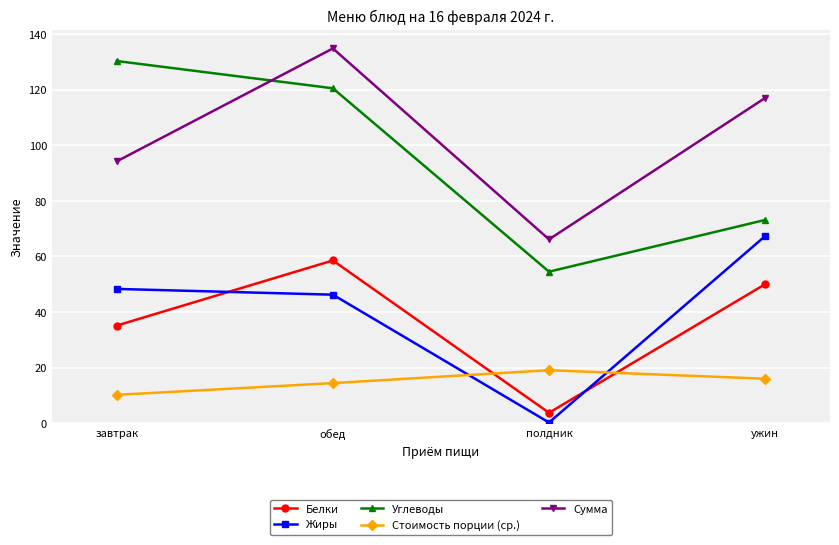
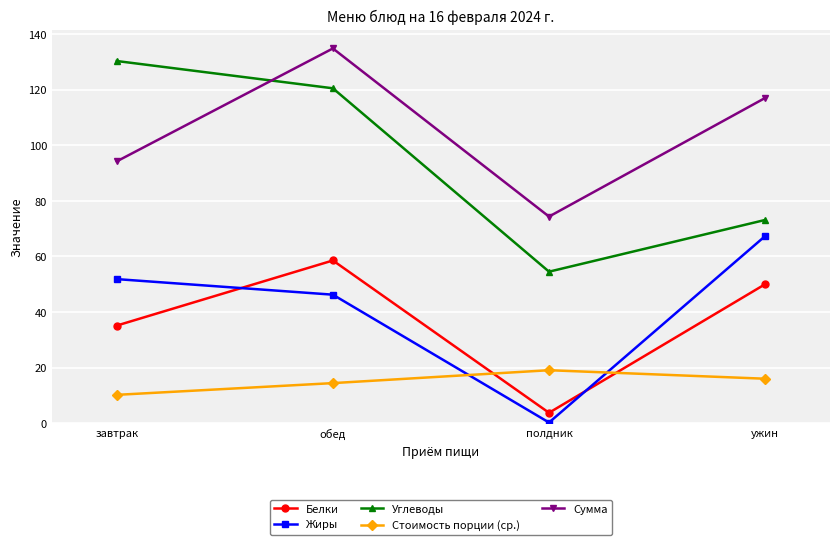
  {
    "Белки": {
      "завтрак": 35,
      "обед": 59,
      "полдник": 4,
      "ужин": 50
    },
    "Жиры": {
-     "завтрак": 48,
+     "завтрак": 52,
      "обед": 46,
      "полдник": 0,
      "ужин": 67
    },
    "Углеводы": {
      "завтрак": 130,
      "обед": 120,
      "полдник": 55,
      "ужин": 73
    },
    "Стоимость порции (ср.)": {
      "завтрак": 10,
      "обед": 14,
      "полдник": 19,
      "ужин": 16
    },
    "Сумма": {
      "завтрак": 94,
      "обед": 135,
-     "полдник": 66,
+     "полдник": 74,
      "ужин": 117
    }
  }
